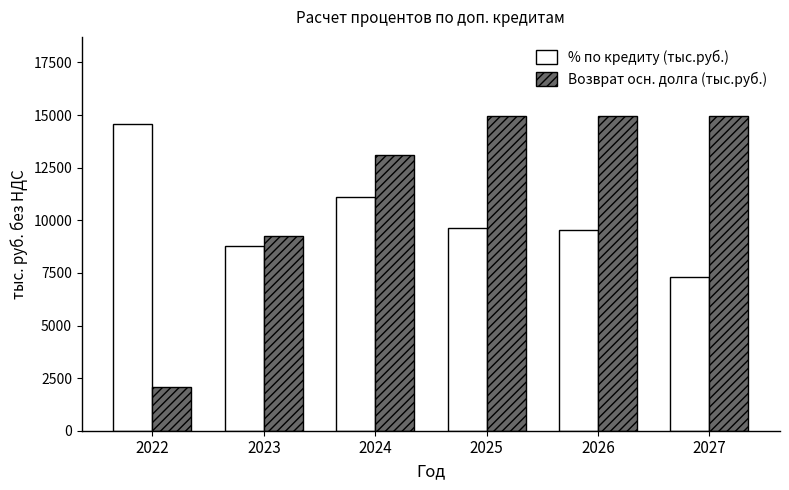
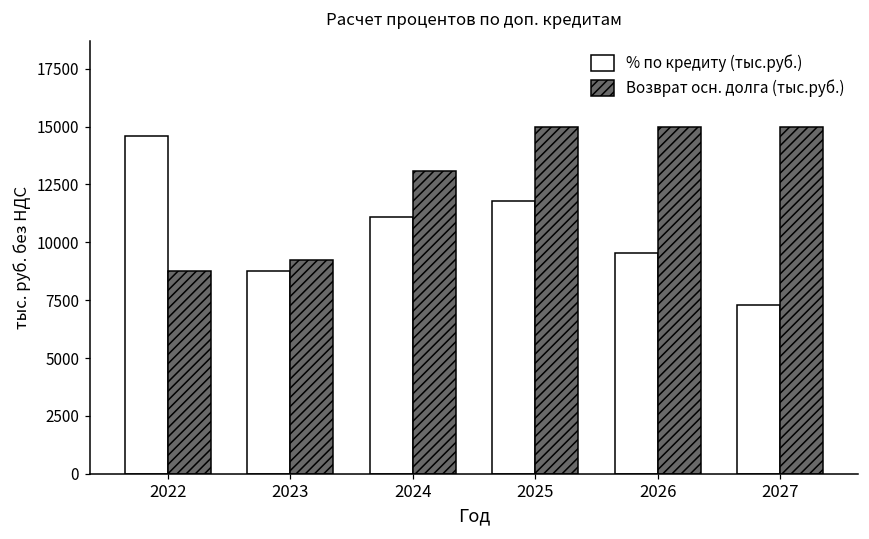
  {
    "% по кредиту (тыс.руб.)": {
      "2022": 14600,
      "2023": 8800,
      "2024": 11100,
-     "2025": 9600,
+     "2025": 11800,
      "2026": 9500,
      "2027": 7300
    },
    "Возврат осн. долга (тыс.руб.)": {
-     "2022": 2100,
+     "2022": 8800,
      "2023": 9200,
      "2024": 13100,
      "2025": 15000,
      "2026": 15000,
      "2027": 15000
    }
  }
